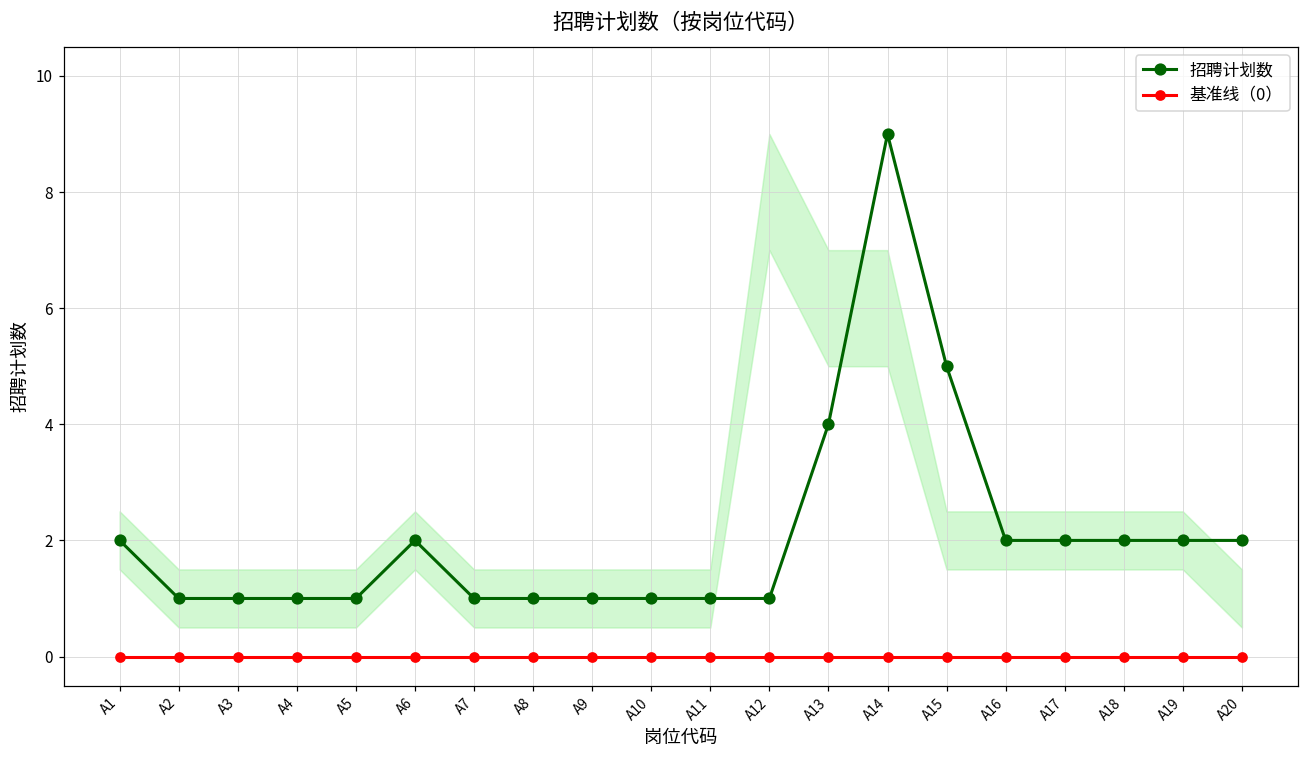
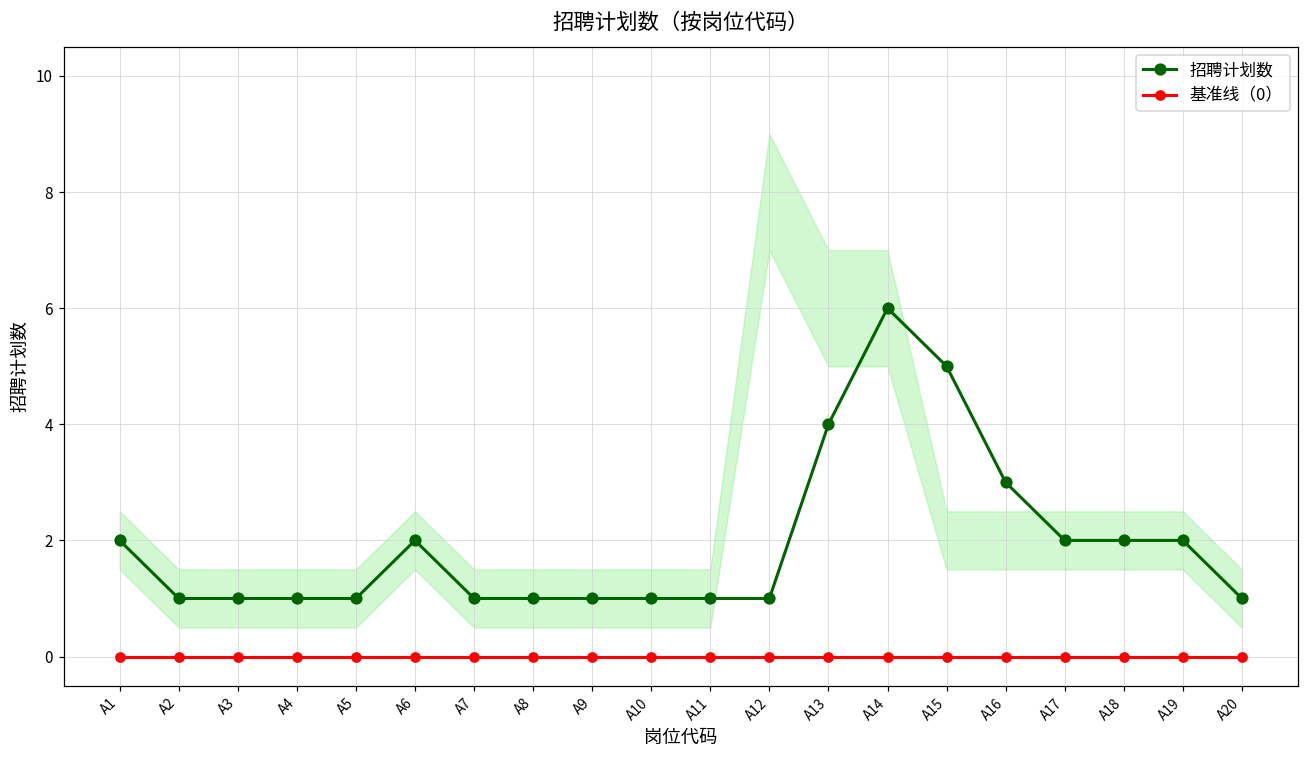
  {
    "招聘计划数": {
      "A1": 2,
      "A2": 1,
      "A3": 1,
      "A4": 1,
      "A5": 1,
      "A6": 2,
      "A7": 1,
      "A8": 1,
      "A9": 1,
      "A10": 1,
      "A11": 1,
      "A12": 1,
      "A13": 4,
-     "A14": 9,
+     "A14": 6,
      "A15": 5,
-     "A16": 2,
+     "A16": 3,
      "A17": 2,
      "A18": 2,
      "A19": 2,
-     "A20": 2
+     "A20": 1
    },
    "基准线（0）": {
      "A1": 0,
      "A2": 0,
      "A3": 0,
      "A4": 0,
      "A5": 0,
      "A6": 0,
      "A7": 0,
      "A8": 0,
      "A9": 0,
      "A10": 0,
      "A11": 0,
      "A12": 0,
      "A13": 0,
      "A14": 0,
      "A15": 0,
      "A16": 0,
      "A17": 0,
      "A18": 0,
      "A19": 0,
      "A20": 0
    }
  }
